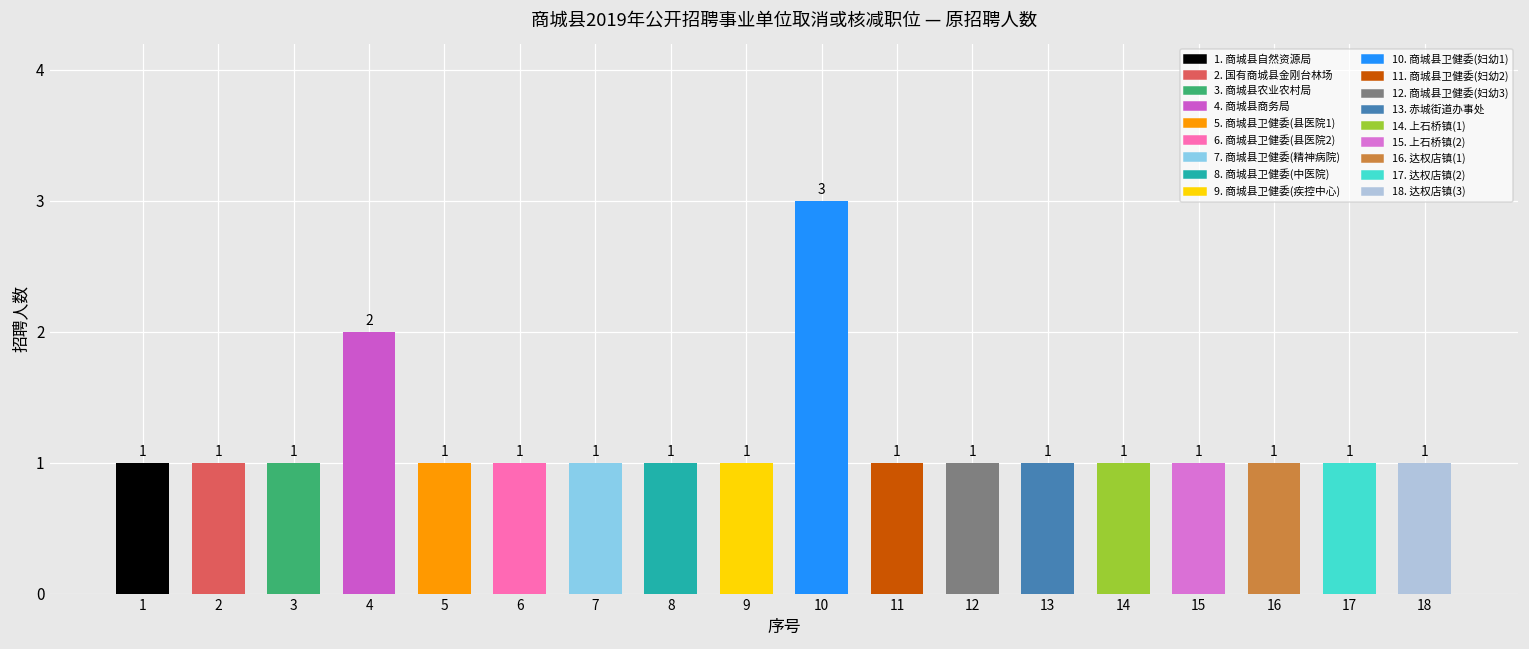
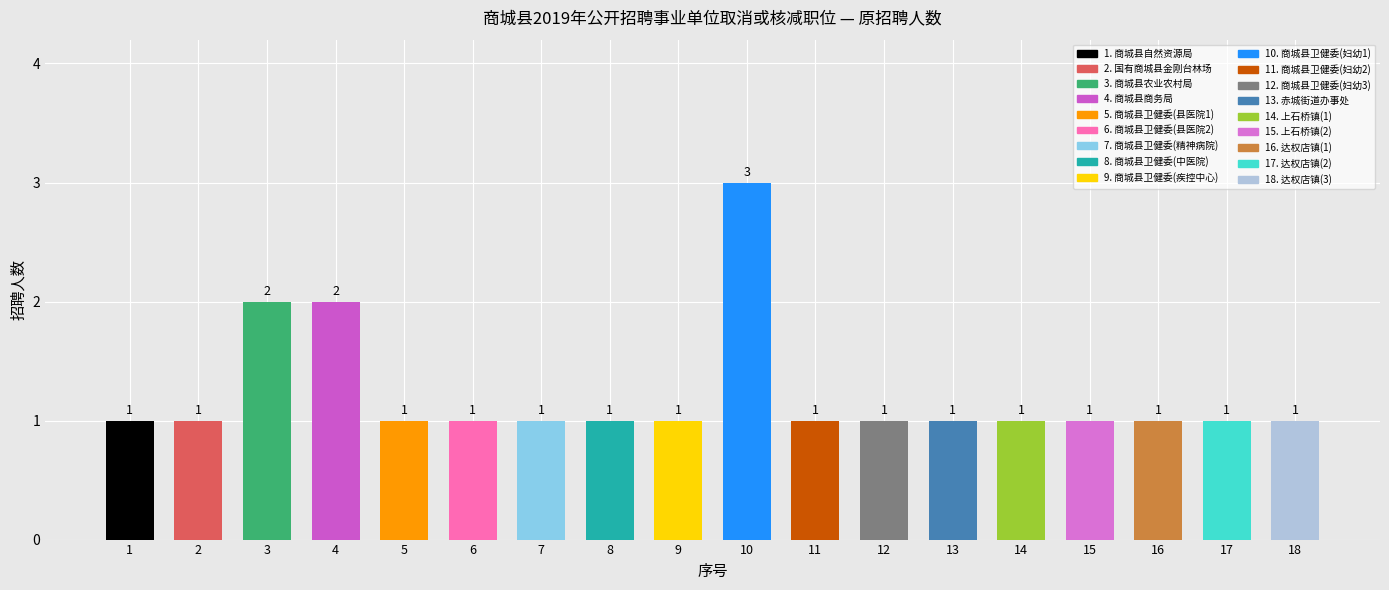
  {
    "1": 1,
    "2": 1,
-   "3": 1,
+   "3": 2,
    "4": 2,
    "5": 1,
    "6": 1,
    "7": 1,
    "8": 1,
    "9": 1,
    "10": 3,
    "11": 1,
    "12": 1,
    "13": 1,
    "14": 1,
    "15": 1,
    "16": 1,
    "17": 1,
    "18": 1
  }
